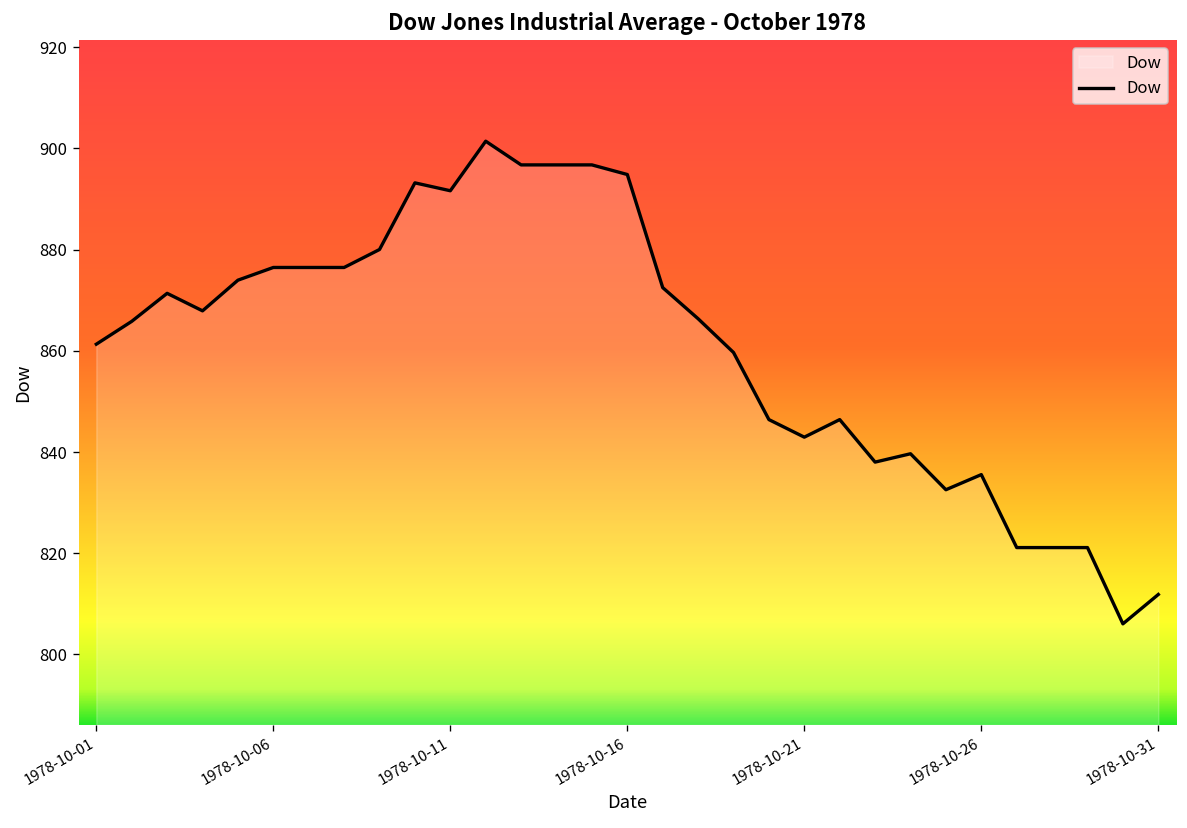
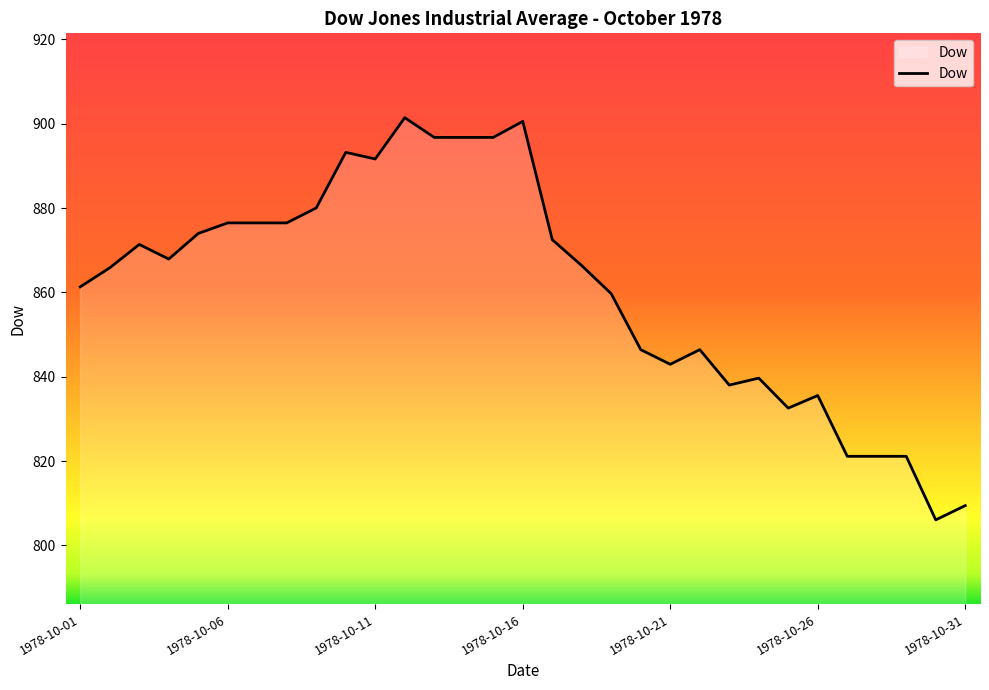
  {
    "1978-10-01": 861,
    "1978-10-06": 876,
    "1978-10-11": 892,
-   "1978-10-16": 895,
+   "1978-10-16": 901,
    "1978-10-21": 843,
    "1978-10-26": 836,
-   "1978-10-31": 812
+   "1978-10-31": 809
  }
